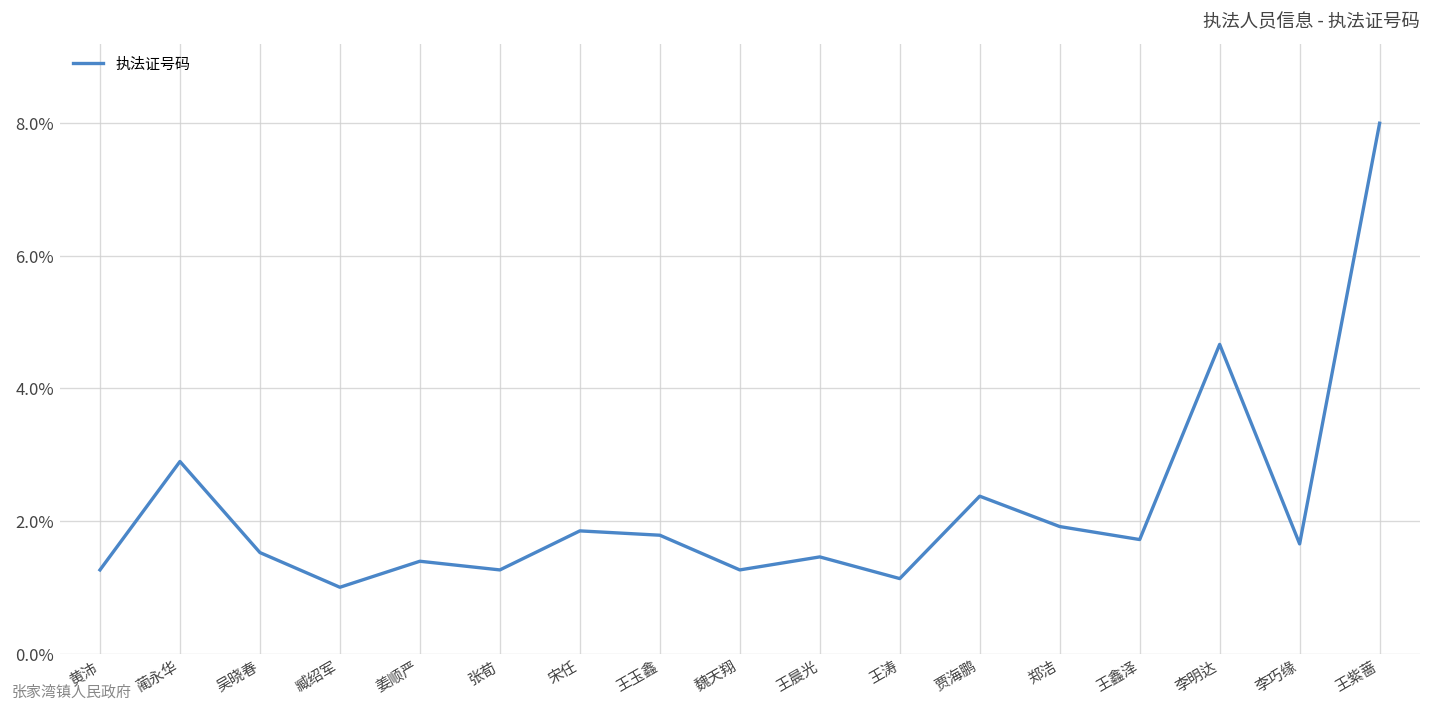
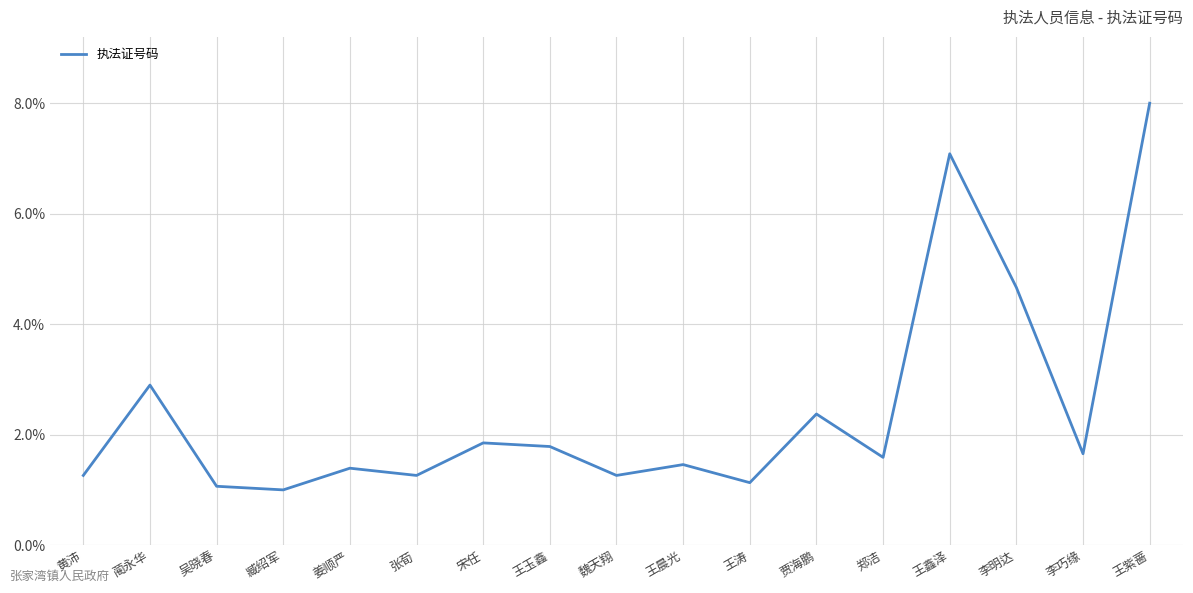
  {
    "黄沛": "1.3%",
    "蔺永华": "2.9%",
-   "吴晓春": "1.5%",
+   "吴晓春": "1.1%",
    "臧绍军": "1.0%",
    "姜顺严": "1.4%",
    "张荀": "1.3%",
    "宋任": "1.9%",
    "王玉鑫": "1.8%",
    "魏天翔": "1.3%",
    "王晨光": "1.5%",
    "王涛": "1.1%",
    "贾海鹏": "2.4%",
-   "郑洁": "1.9%",
-   "王鑫泽": "1.7%",
+   "郑洁": "1.6%",
+   "王鑫泽": "7.1%",
    "李明达": "4.7%",
    "李巧缘": "1.7%",
    "王紫蔷": "8.0%"
  }
